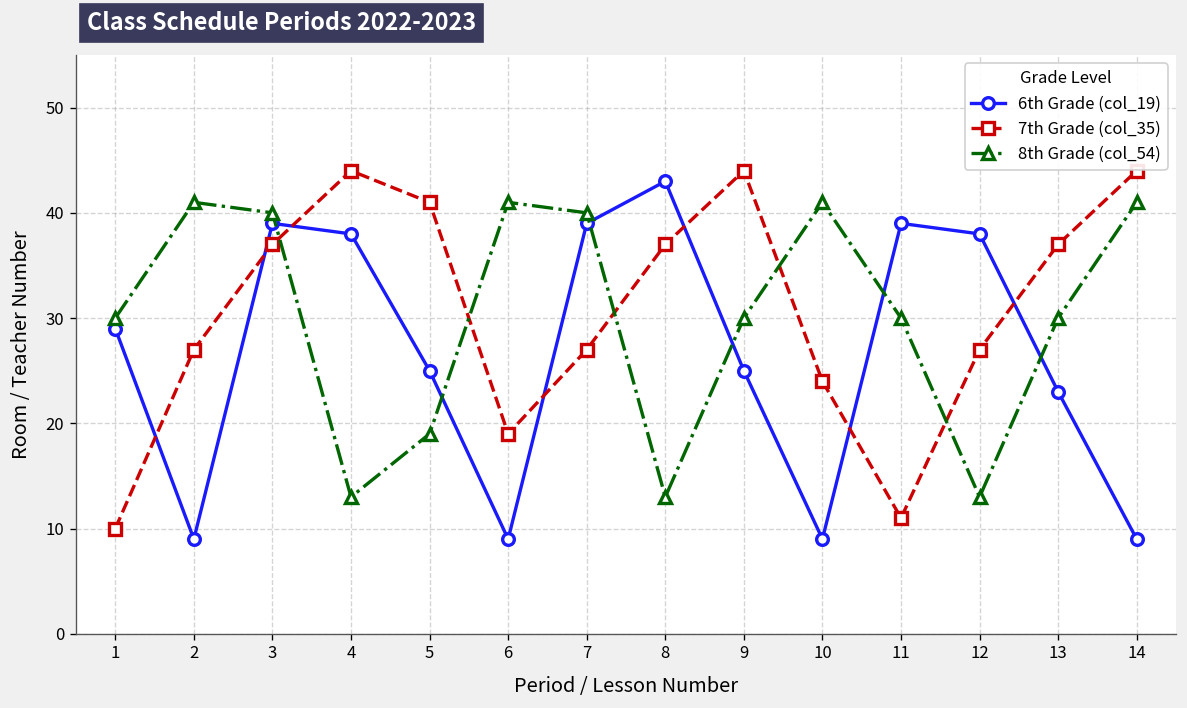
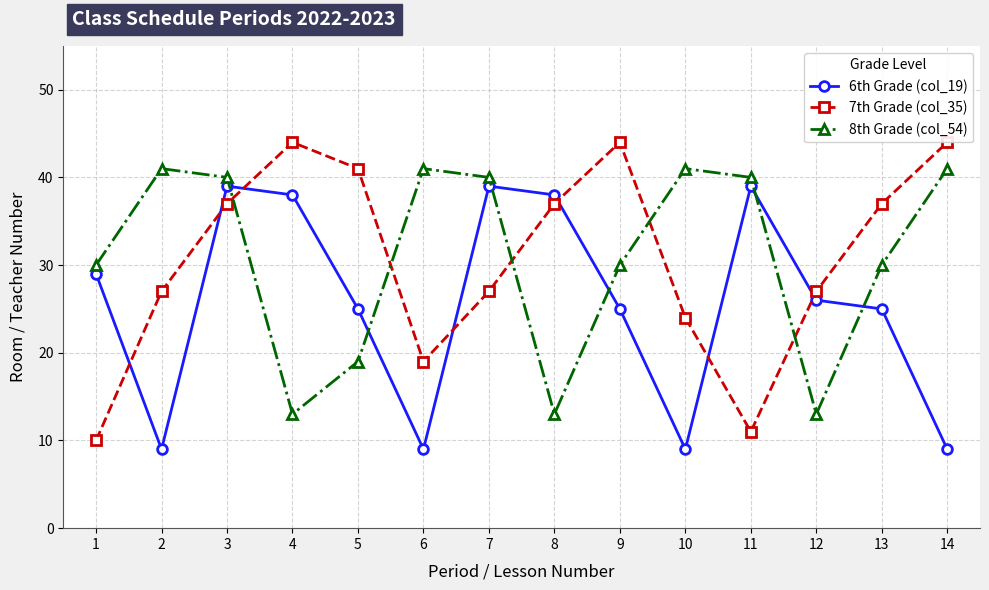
  {
    "6th Grade (col_19)": {
      "1": 29,
      "2": 9,
      "3": 39,
      "4": 38,
      "5": 25,
      "6": 9,
      "7": 39,
-     "8": 43,
+     "8": 38,
      "9": 25,
      "10": 9,
      "11": 39,
-     "12": 38,
-     "13": 23,
+     "12": 26,
+     "13": 25,
      "14": 9
    },
    "7th Grade (col_35)": {
      "1": 10,
      "2": 27,
      "3": 37,
      "4": 44,
      "5": 41,
      "6": 19,
      "7": 27,
      "8": 37,
      "9": 44,
      "10": 24,
      "11": 11,
      "12": 27,
      "13": 37
    },
    "8th Grade (col_54)": {
      "1": 30,
      "2": 41,
      "3": 40,
      "4": 13,
      "5": 19,
      "6": 41,
      "7": 40,
      "8": 13,
      "9": 30,
      "10": 41,
-     "11": 30,
+     "11": 40,
      "12": 13,
      "13": 30,
      "14": 41
    }
  }
